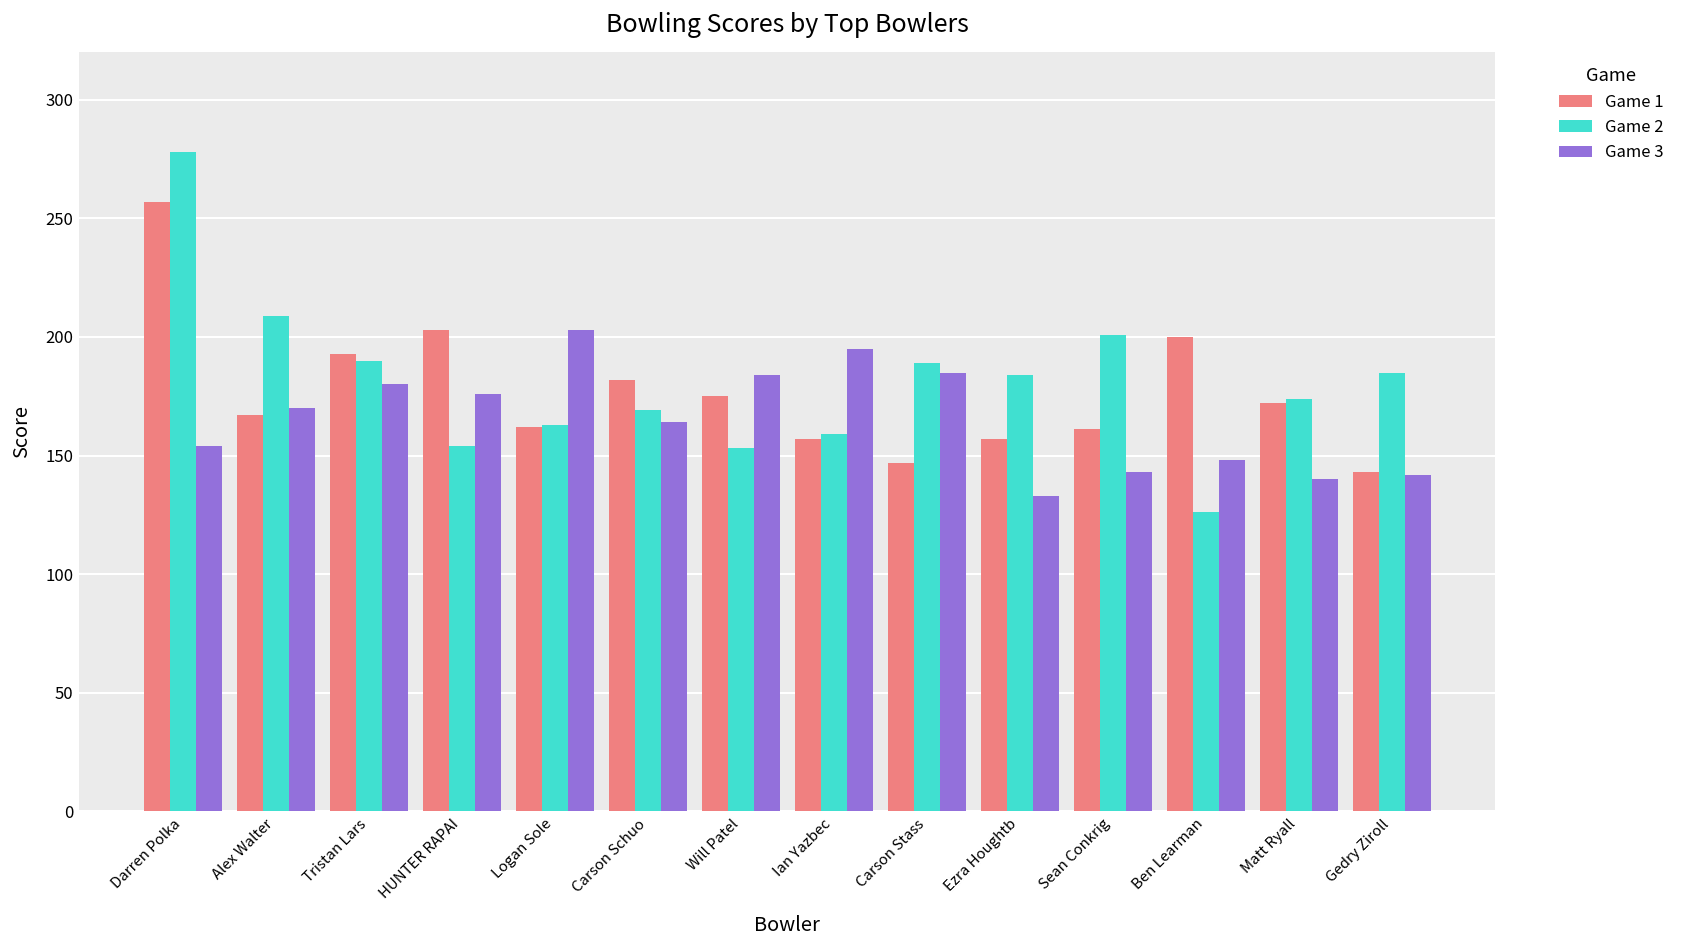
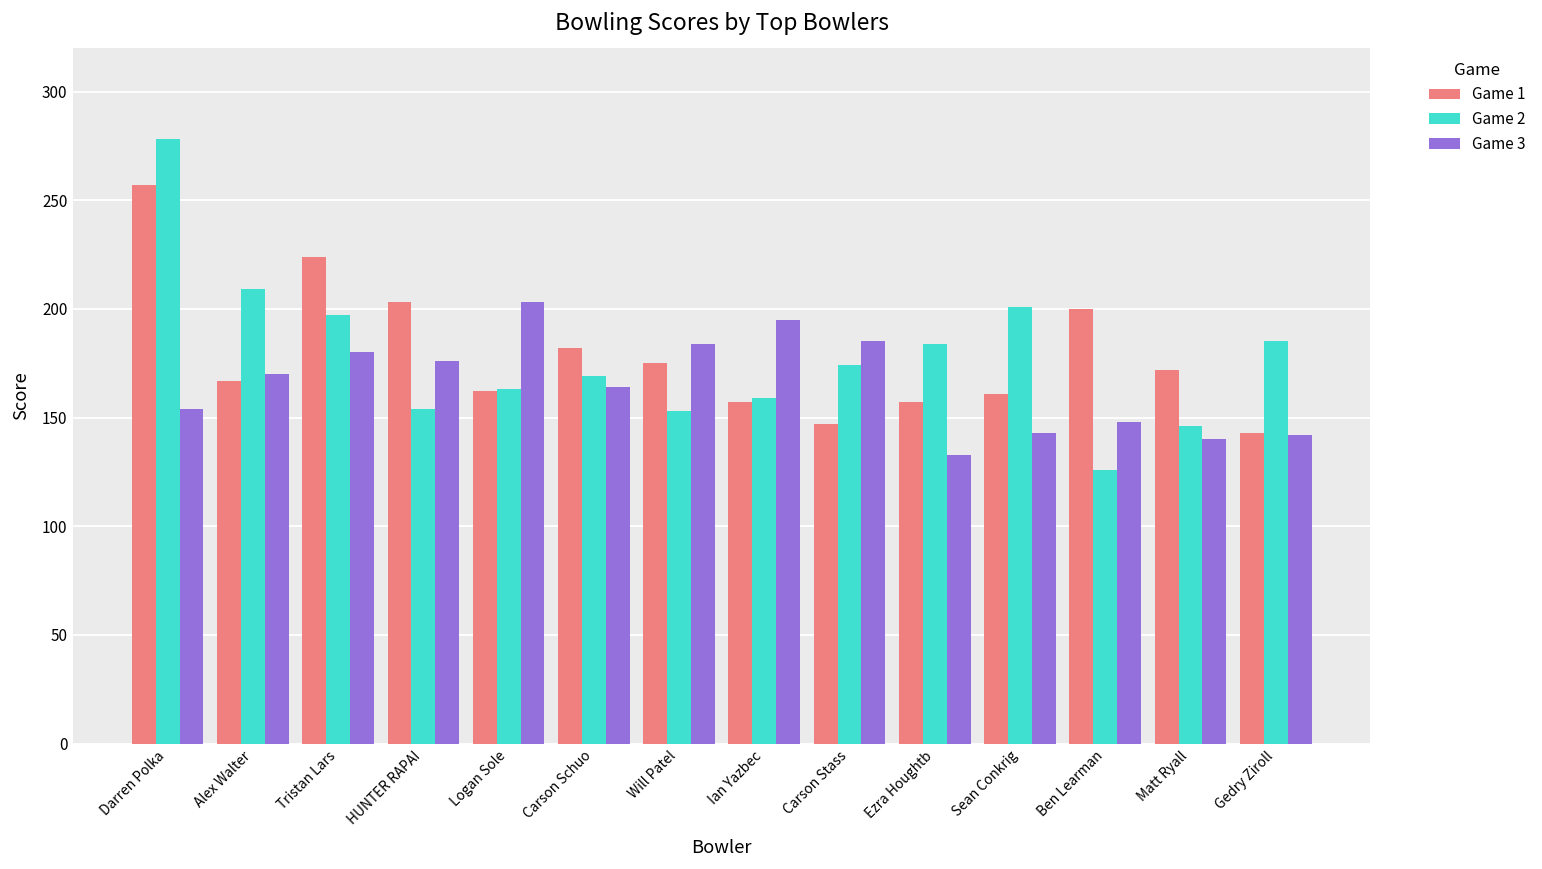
  {
    "Game 1": {
      "Darren Polka": 257,
      "Alex Walter": 167,
-     "Tristan Lars": 193,
+     "Tristan Lars": 224,
      "HUNTER RAPAI": 203,
      "Logan Sole": 162,
      "Carson Schuo": 182,
      "Will Patel": 175,
      "Ian Yazbec": 157,
      "Carson Stass": 147,
      "Ezra Houghtb": 157,
      "Sean Conkrig": 161,
      "Ben Learman": 200,
      "Matt Ryall": 172,
      "Gedry Ziroll": 143
    },
    "Game 2": {
      "Darren Polka": 278,
      "Alex Walter": 209,
-     "Tristan Lars": 190,
+     "Tristan Lars": 197,
      "HUNTER RAPAI": 154,
      "Logan Sole": 163,
      "Carson Schuo": 169,
      "Will Patel": 153,
      "Ian Yazbec": 159,
-     "Carson Stass": 189,
+     "Carson Stass": 174,
      "Ezra Houghtb": 184,
      "Sean Conkrig": 201,
      "Ben Learman": 126,
-     "Matt Ryall": 174,
+     "Matt Ryall": 146,
      "Gedry Ziroll": 185
    },
    "Game 3": {
      "Darren Polka": 154,
      "Alex Walter": 170,
      "Tristan Lars": 180,
      "HUNTER RAPAI": 176,
      "Logan Sole": 203,
      "Carson Schuo": 164,
      "Will Patel": 184,
      "Ian Yazbec": 195,
      "Carson Stass": 185,
      "Ezra Houghtb": 133,
      "Sean Conkrig": 143,
      "Ben Learman": 148,
      "Matt Ryall": 140,
      "Gedry Ziroll": 142
    }
  }
